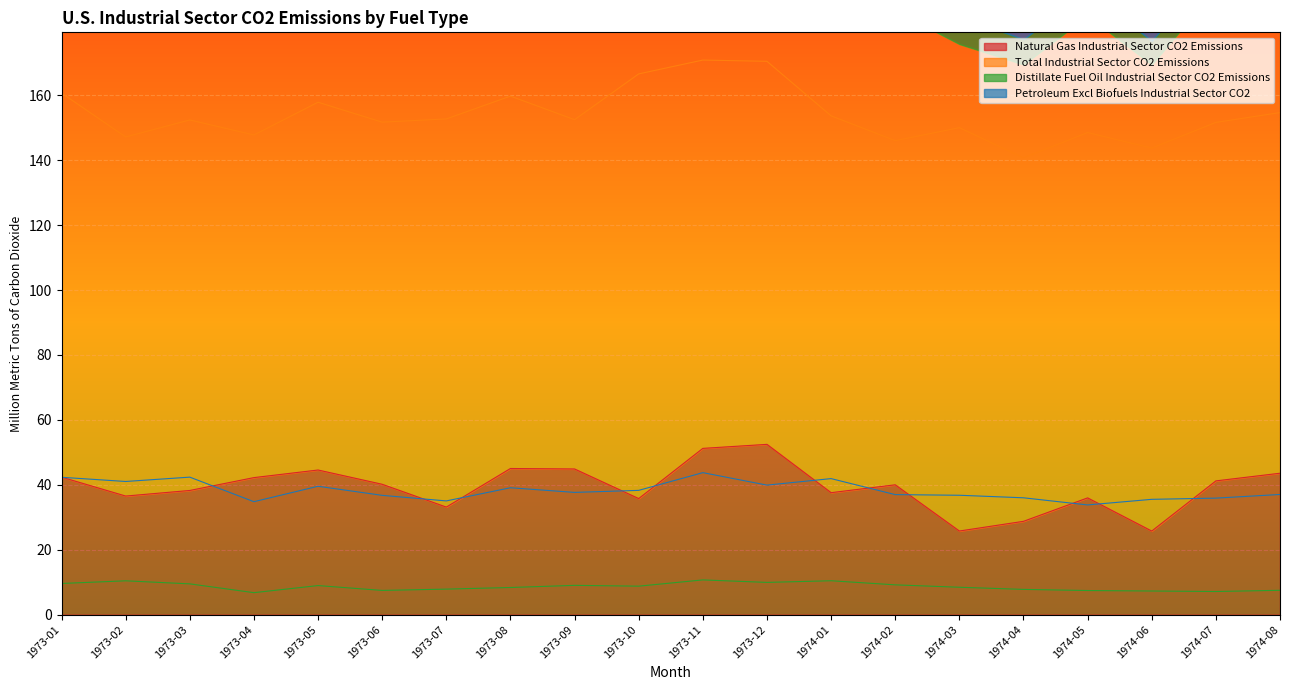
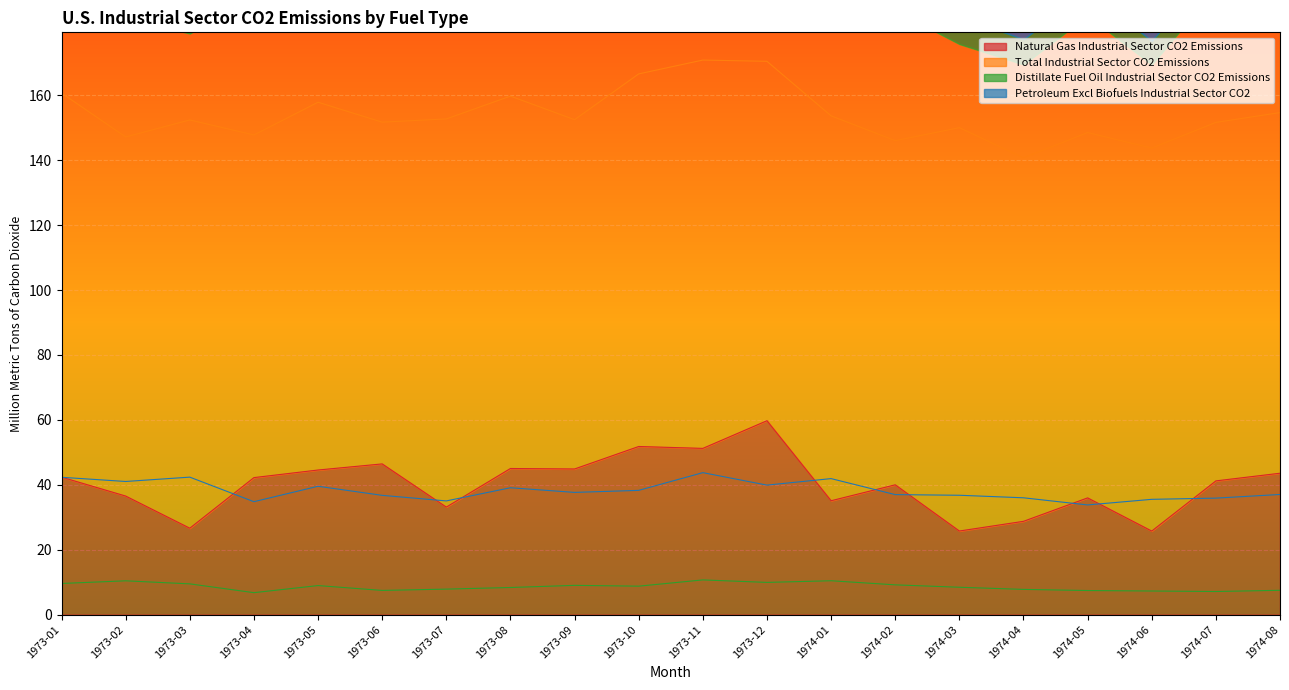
  {
    "Natural Gas Industrial Sector CO2 Emissions": {
      "1973-02": 37,
-     "1973-03": 38,
+     "1973-03": 27,
      "1973-04": 42,
      "1973-05": 45,
-     "1973-06": 40,
+     "1973-06": 46,
      "1973-07": 33,
      "1973-08": 45,
      "1973-09": 45,
-     "1973-10": 36,
+     "1973-10": 52,
      "1973-11": 51,
-     "1973-12": 52,
-     "1974-01": 38,
+     "1973-12": 60,
+     "1974-01": 35,
      "1974-02": 40,
      "1974-03": 26,
      "1974-04": 29,
      "1974-05": 36,
      "1974-06": 26,
      "1974-07": 41,
      "1974-08": 44
    }
  }
